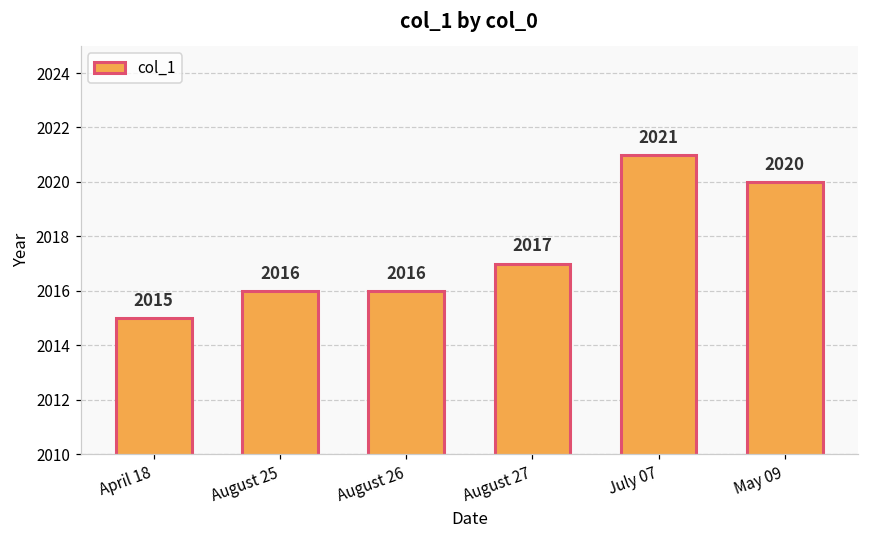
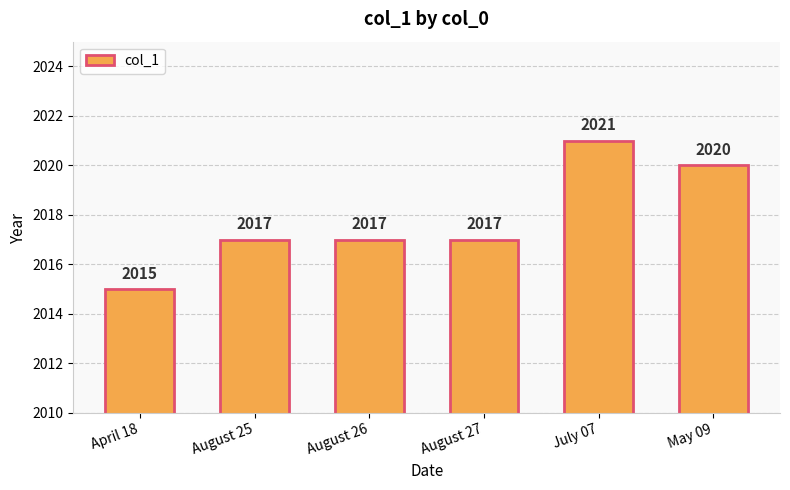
  {
    "April 18": 2015,
-   "August 25": 2016,
-   "August 26": 2016,
+   "August 25": 2017,
+   "August 26": 2017,
    "August 27": 2017,
    "July 07": 2021,
    "May 09": 2020
  }
